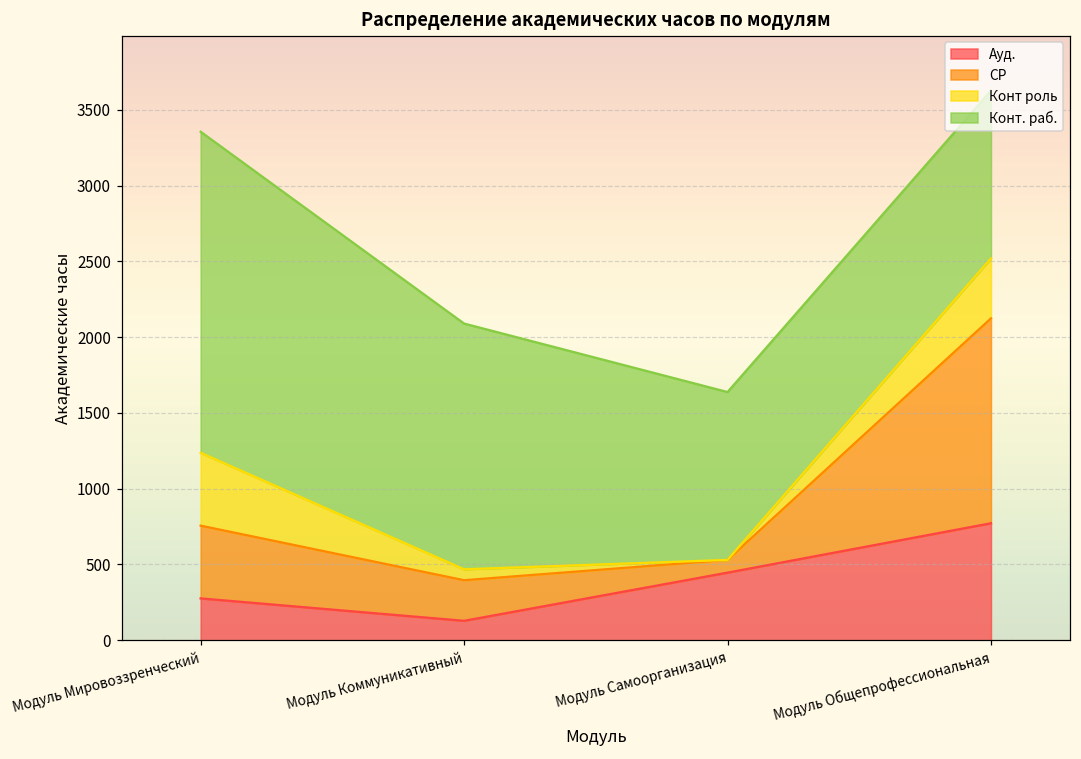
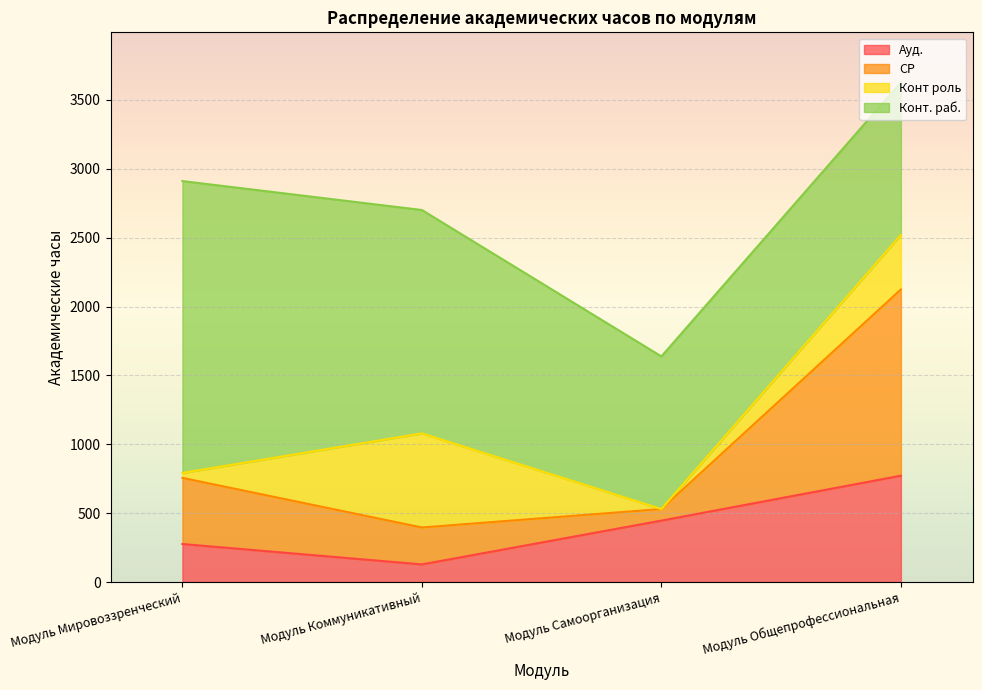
  {
    "Ауд.": {
      "Модуль Мировоззренческий": 280,
      "Модуль Коммуникативный": 130,
      "Модуль Самоорганизация": 450,
      "Модуль Общепрофессиональная": 770
    },
    "СР": {
      "Модуль Мировоззренческий": 480,
      "Модуль Коммуникативный": 270,
      "Модуль Общепрофессиональная": 1350
    },
    "Конт роль": {
-     "Модуль Мировоззренческий": 480,
-     "Модуль Коммуникативный": 70,
+     "Модуль Мировоззренческий": 40,
+     "Модуль Коммуникативный": 680,
      "Модуль Общепрофессиональная": 400
    },
    "Конт. раб.": {
      "Модуль Мировоззренческий": 2120,
      "Модуль Коммуникативный": 1620,
      "Модуль Самоорганизация": 1110
    }
  }
